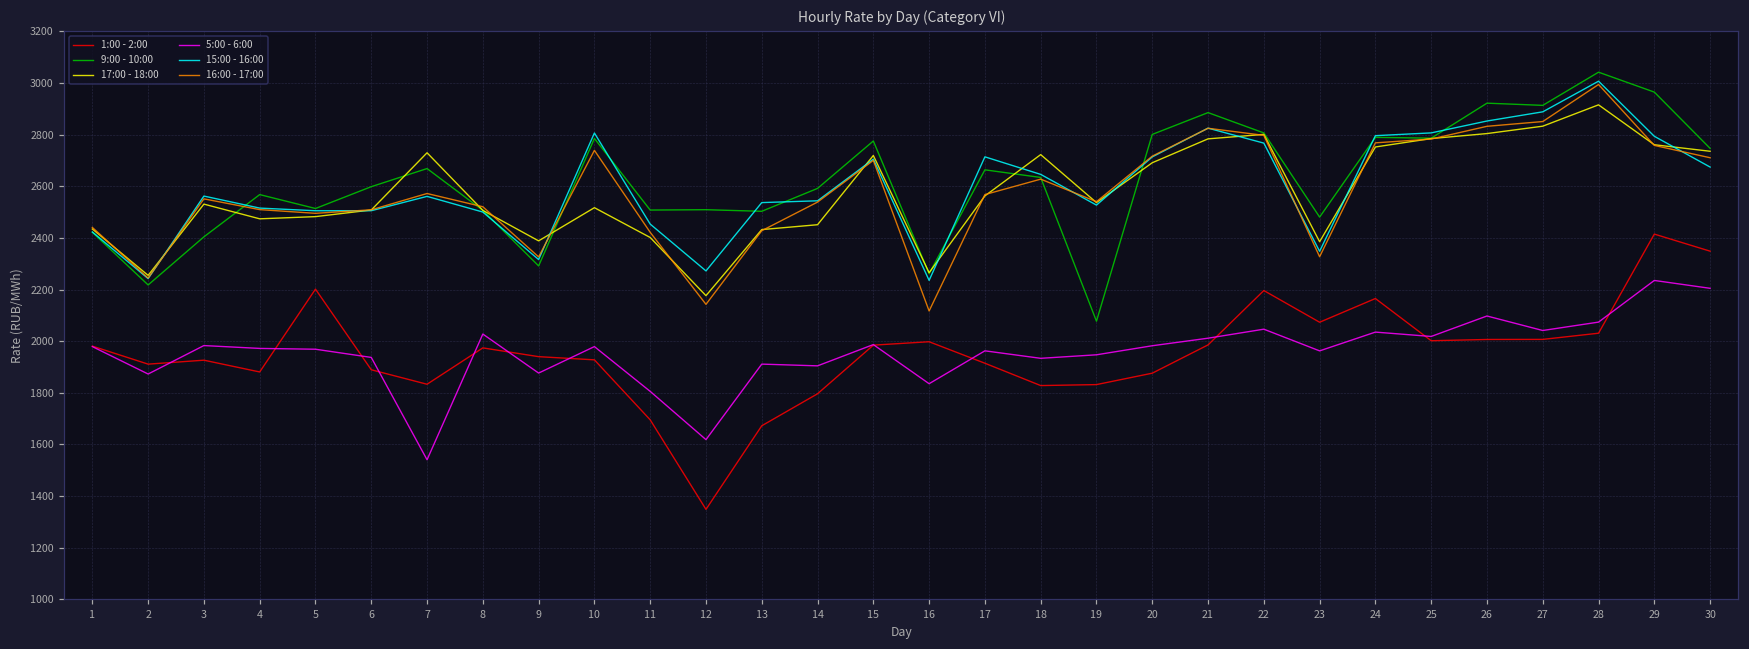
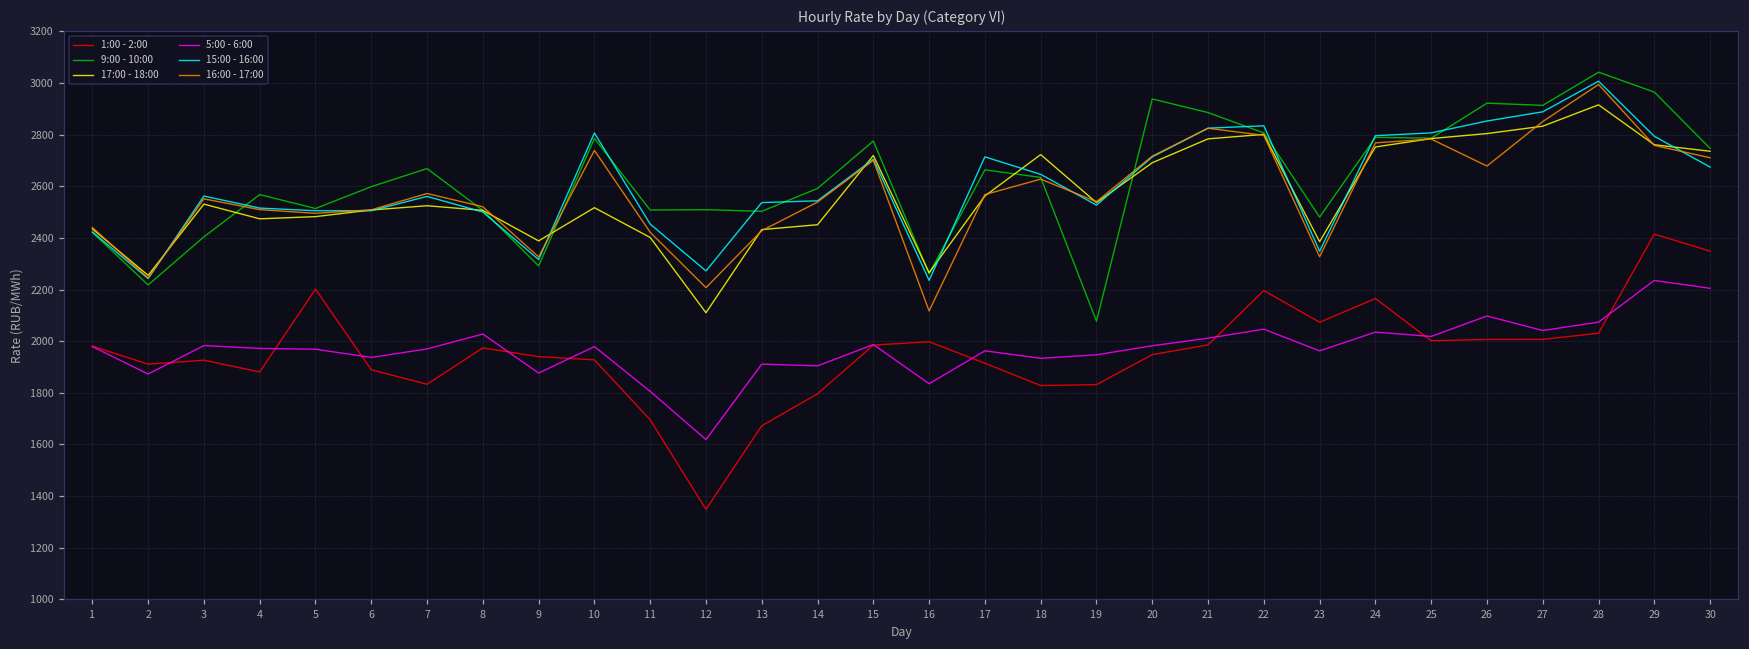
  {
    "1:00 - 2:00": {
      "2": 1910,
      "3": 1930,
      "4": 1880,
      "5": 2200,
      "6": 1890,
      "7": 1830,
      "8": 1970,
      "9": 1940,
      "10": 1930,
      "11": 1700,
      "12": 1350,
      "13": 1670,
      "14": 1800,
      "16": 2000,
      "17": 1910,
      "18": 1830,
      "19": 1830,
-     "20": 1880,
+     "20": 1950,
      "21": 1990,
      "22": 2200,
      "23": 2070,
      "24": 2170,
      "25": 2000,
      "26": 2010,
      "27": 2010,
      "28": 2030,
      "29": 2410,
      "30": 2350
    },
    "9:00 - 10:00": {
      "2": 2220,
      "3": 2400,
      "4": 2570,
      "6": 2600,
      "7": 2670,
      "9": 2290,
      "10": 2790,
      "11": 2510,
      "12": 2510,
      "13": 2500,
      "14": 2590,
      "15": 2780,
      "17": 2660,
      "19": 2080,
-     "20": 2800,
+     "20": 2940,
      "21": 2890,
      "23": 2480,
      "26": 2920,
      "27": 2910,
      "28": 3040,
      "29": 2970,
      "30": 2750
    },
    "17:00 - 18:00": {
      "3": 2530,
      "4": 2470,
      "5": 2480,
-     "7": 2730,
+     "7": 2520,
      "9": 2390,
      "10": 2520,
      "11": 2400,
-     "12": 2180,
+     "12": 2110,
      "14": 2450,
      "15": 2720,
      "18": 2720,
      "20": 2690,
      "21": 2780,
      "23": 2390,
      "24": 2750,
      "26": 2800,
      "27": 2830,
      "28": 2920,
      "30": 2740
    },
    "5:00 - 6:00": {
      "2": 1870,
      "3": 1980,
      "4": 1970,
      "5": 1970,
      "6": 1940,
-     "7": 1540,
+     "7": 1970,
      "8": 2030,
      "9": 1880,
      "10": 1980,
      "11": 1810,
      "12": 1620,
      "13": 1910,
      "14": 1900,
      "16": 1840,
      "17": 1960,
      "18": 1930,
      "19": 1950,
      "20": 1980,
      "21": 2010,
      "22": 2050,
      "23": 1960,
      "24": 2040,
      "25": 2020,
      "26": 2100,
      "27": 2040,
      "28": 2070,
      "29": 2240,
      "30": 2200
    },
    "15:00 - 16:00": {
      "3": 2560,
      "7": 2560,
      "10": 2810,
      "11": 2450,
      "12": 2270,
      "13": 2540,
      "16": 2240,
      "17": 2710,
      "18": 2650,
-     "22": 2770,
+     "22": 2830,
      "23": 2350,
      "25": 2810,
      "26": 2850,
      "27": 2890,
      "28": 3010,
      "29": 2790,
      "30": 2670
    },
    "16:00 - 17:00": {
      "3": 2550,
      "7": 2570,
      "8": 2520,
      "10": 2740,
      "11": 2420,
-     "12": 2140,
+     "12": 2210,
      "16": 2120,
      "23": 2330,
      "24": 2770,
-     "26": 2830,
+     "26": 2680,
      "27": 2850,
      "28": 2990,
      "30": 2710
    }
  }
